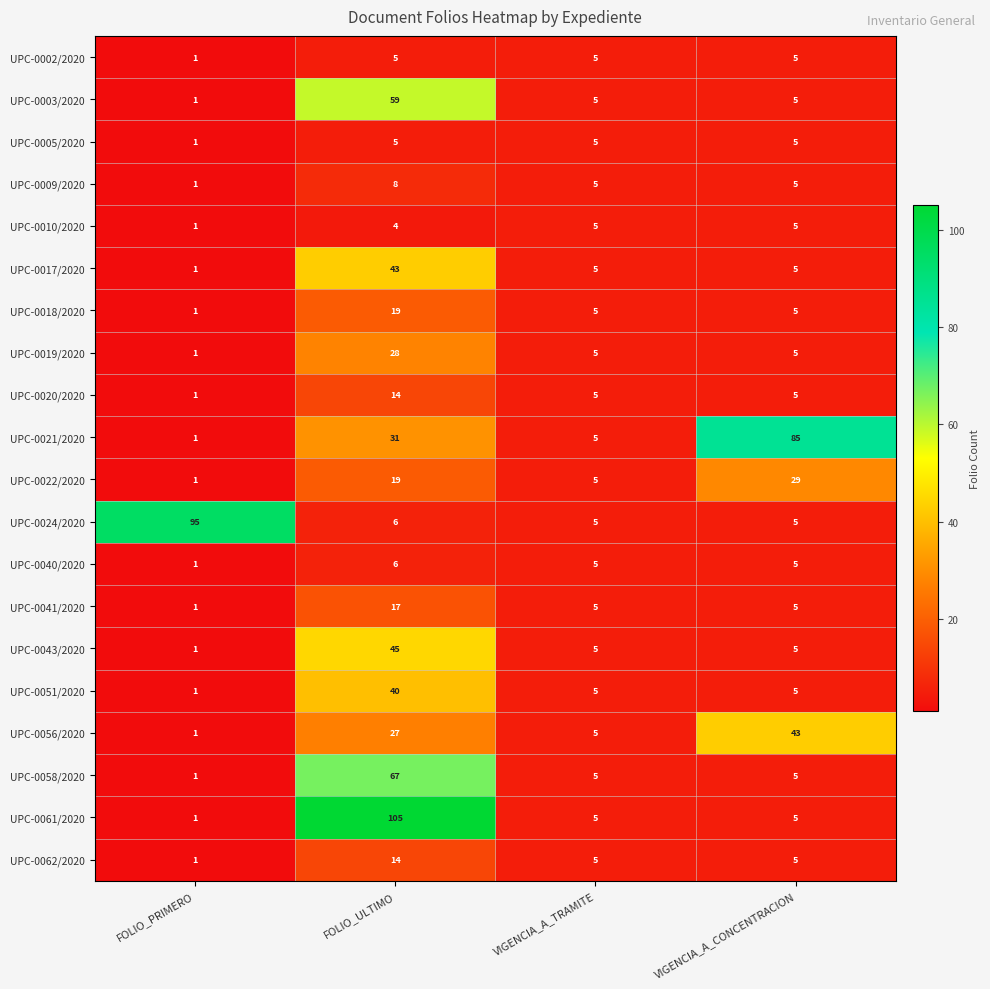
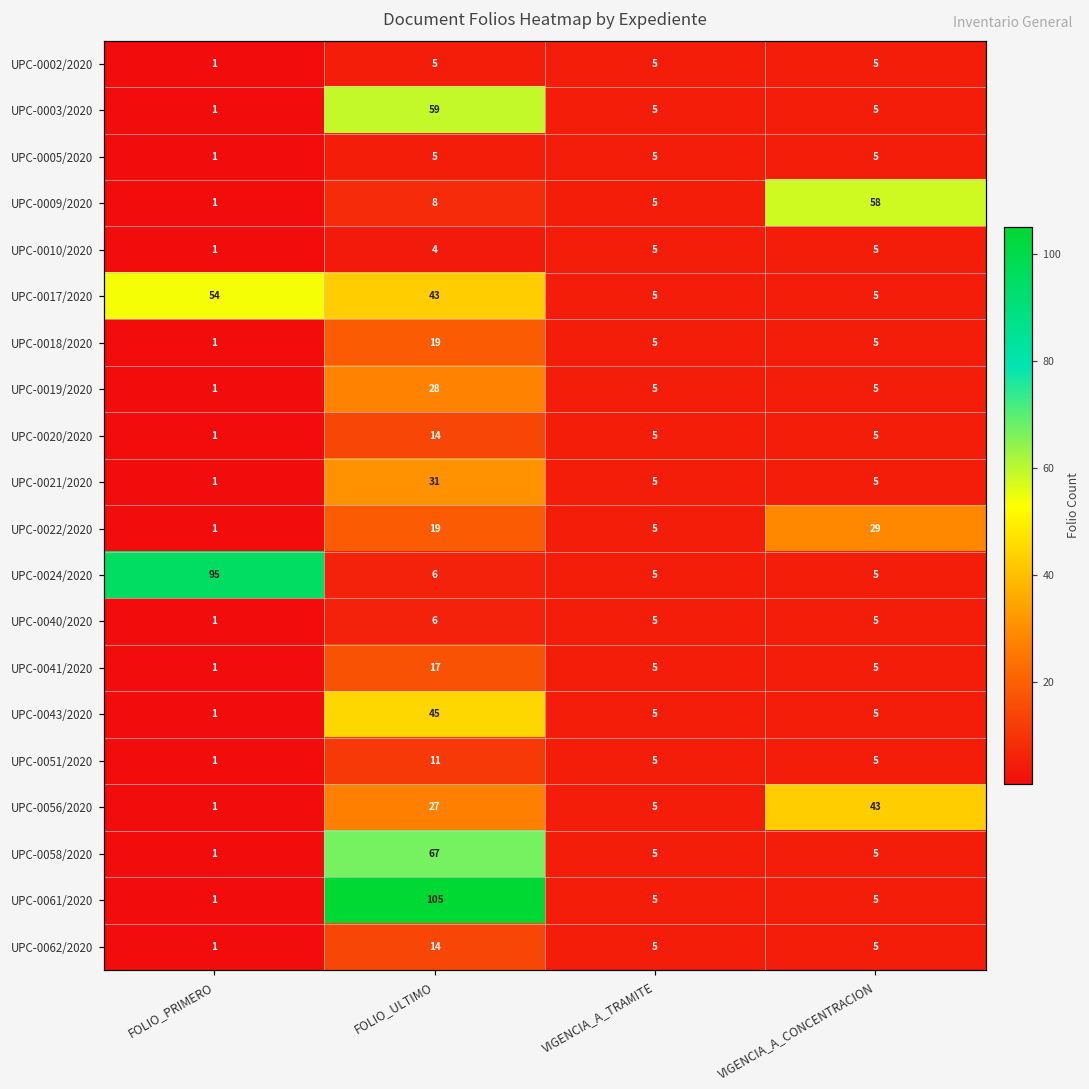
  {
    "UPC-0002/2020": {
      "FOLIO_PRIMERO": 1,
      "FOLIO_ULTIMO": 5,
      "VIGENCIA_A_TRAMITE": 5,
      "VIGENCIA_A_CONCENTRACION": 5
    },
    "UPC-0003/2020": {
      "FOLIO_PRIMERO": 1,
      "FOLIO_ULTIMO": 59,
      "VIGENCIA_A_TRAMITE": 5,
      "VIGENCIA_A_CONCENTRACION": 5
    },
    "UPC-0005/2020": {
      "FOLIO_PRIMERO": 1,
      "FOLIO_ULTIMO": 5,
      "VIGENCIA_A_TRAMITE": 5,
      "VIGENCIA_A_CONCENTRACION": 5
    },
    "UPC-0009/2020": {
      "FOLIO_PRIMERO": 1,
      "FOLIO_ULTIMO": 8,
      "VIGENCIA_A_TRAMITE": 5,
-     "VIGENCIA_A_CONCENTRACION": 5
+     "VIGENCIA_A_CONCENTRACION": 58
    },
    "UPC-0010/2020": {
      "FOLIO_PRIMERO": 1,
      "FOLIO_ULTIMO": 4,
      "VIGENCIA_A_TRAMITE": 5,
      "VIGENCIA_A_CONCENTRACION": 5
    },
    "UPC-0017/2020": {
-     "FOLIO_PRIMERO": 1,
+     "FOLIO_PRIMERO": 54,
      "FOLIO_ULTIMO": 43,
      "VIGENCIA_A_TRAMITE": 5,
      "VIGENCIA_A_CONCENTRACION": 5
    },
    "UPC-0018/2020": {
      "FOLIO_PRIMERO": 1,
      "FOLIO_ULTIMO": 19,
      "VIGENCIA_A_TRAMITE": 5,
      "VIGENCIA_A_CONCENTRACION": 5
    },
    "UPC-0019/2020": {
      "FOLIO_PRIMERO": 1,
      "FOLIO_ULTIMO": 28,
      "VIGENCIA_A_TRAMITE": 5,
      "VIGENCIA_A_CONCENTRACION": 5
    },
    "UPC-0020/2020": {
      "FOLIO_PRIMERO": 1,
      "FOLIO_ULTIMO": 14,
      "VIGENCIA_A_TRAMITE": 5,
      "VIGENCIA_A_CONCENTRACION": 5
    },
    "UPC-0021/2020": {
      "FOLIO_PRIMERO": 1,
      "FOLIO_ULTIMO": 31,
      "VIGENCIA_A_TRAMITE": 5,
-     "VIGENCIA_A_CONCENTRACION": 85
+     "VIGENCIA_A_CONCENTRACION": 5
    },
    "UPC-0022/2020": {
      "FOLIO_PRIMERO": 1,
      "FOLIO_ULTIMO": 19,
      "VIGENCIA_A_TRAMITE": 5,
      "VIGENCIA_A_CONCENTRACION": 29
    },
    "UPC-0024/2020": {
      "FOLIO_PRIMERO": 95,
      "FOLIO_ULTIMO": 6,
      "VIGENCIA_A_TRAMITE": 5,
      "VIGENCIA_A_CONCENTRACION": 5
    },
    "UPC-0040/2020": {
      "FOLIO_PRIMERO": 1,
      "FOLIO_ULTIMO": 6,
      "VIGENCIA_A_TRAMITE": 5,
      "VIGENCIA_A_CONCENTRACION": 5
    },
    "UPC-0041/2020": {
      "FOLIO_PRIMERO": 1,
      "FOLIO_ULTIMO": 17,
      "VIGENCIA_A_TRAMITE": 5,
      "VIGENCIA_A_CONCENTRACION": 5
    },
    "UPC-0043/2020": {
      "FOLIO_PRIMERO": 1,
      "FOLIO_ULTIMO": 45,
      "VIGENCIA_A_TRAMITE": 5,
      "VIGENCIA_A_CONCENTRACION": 5
    },
    "UPC-0051/2020": {
      "FOLIO_PRIMERO": 1,
-     "FOLIO_ULTIMO": 40,
+     "FOLIO_ULTIMO": 11,
      "VIGENCIA_A_TRAMITE": 5,
      "VIGENCIA_A_CONCENTRACION": 5
    },
    "UPC-0056/2020": {
      "FOLIO_PRIMERO": 1,
      "FOLIO_ULTIMO": 27,
      "VIGENCIA_A_TRAMITE": 5,
      "VIGENCIA_A_CONCENTRACION": 43
    },
    "UPC-0058/2020": {
      "FOLIO_PRIMERO": 1,
      "FOLIO_ULTIMO": 67,
      "VIGENCIA_A_TRAMITE": 5,
      "VIGENCIA_A_CONCENTRACION": 5
    },
    "UPC-0061/2020": {
      "FOLIO_PRIMERO": 1,
      "FOLIO_ULTIMO": 105,
      "VIGENCIA_A_TRAMITE": 5,
      "VIGENCIA_A_CONCENTRACION": 5
    },
    "UPC-0062/2020": {
      "FOLIO_PRIMERO": 1,
      "FOLIO_ULTIMO": 14,
      "VIGENCIA_A_TRAMITE": 5,
      "VIGENCIA_A_CONCENTRACION": 5
    }
  }
